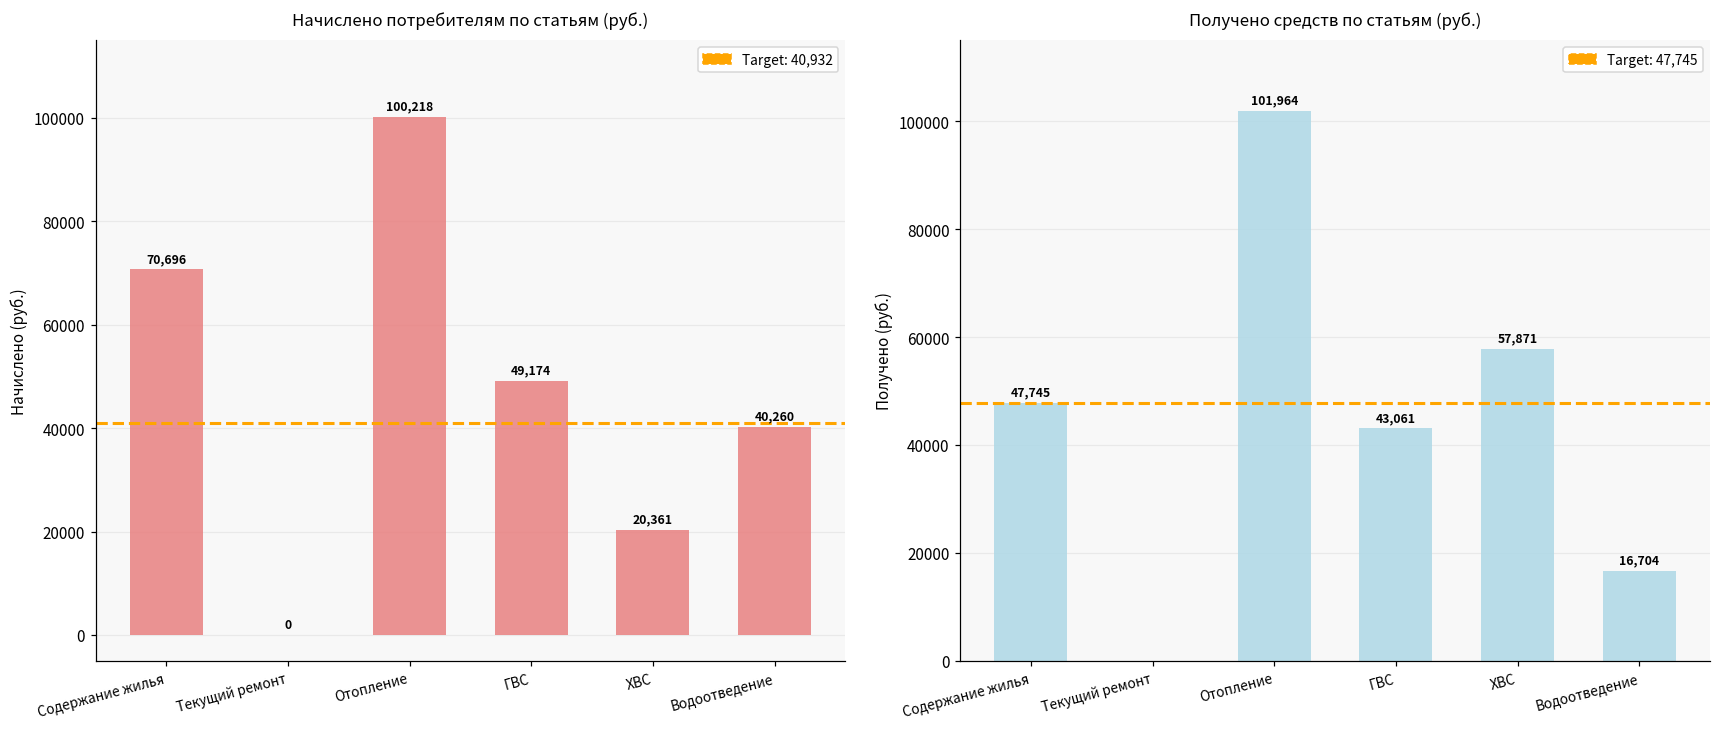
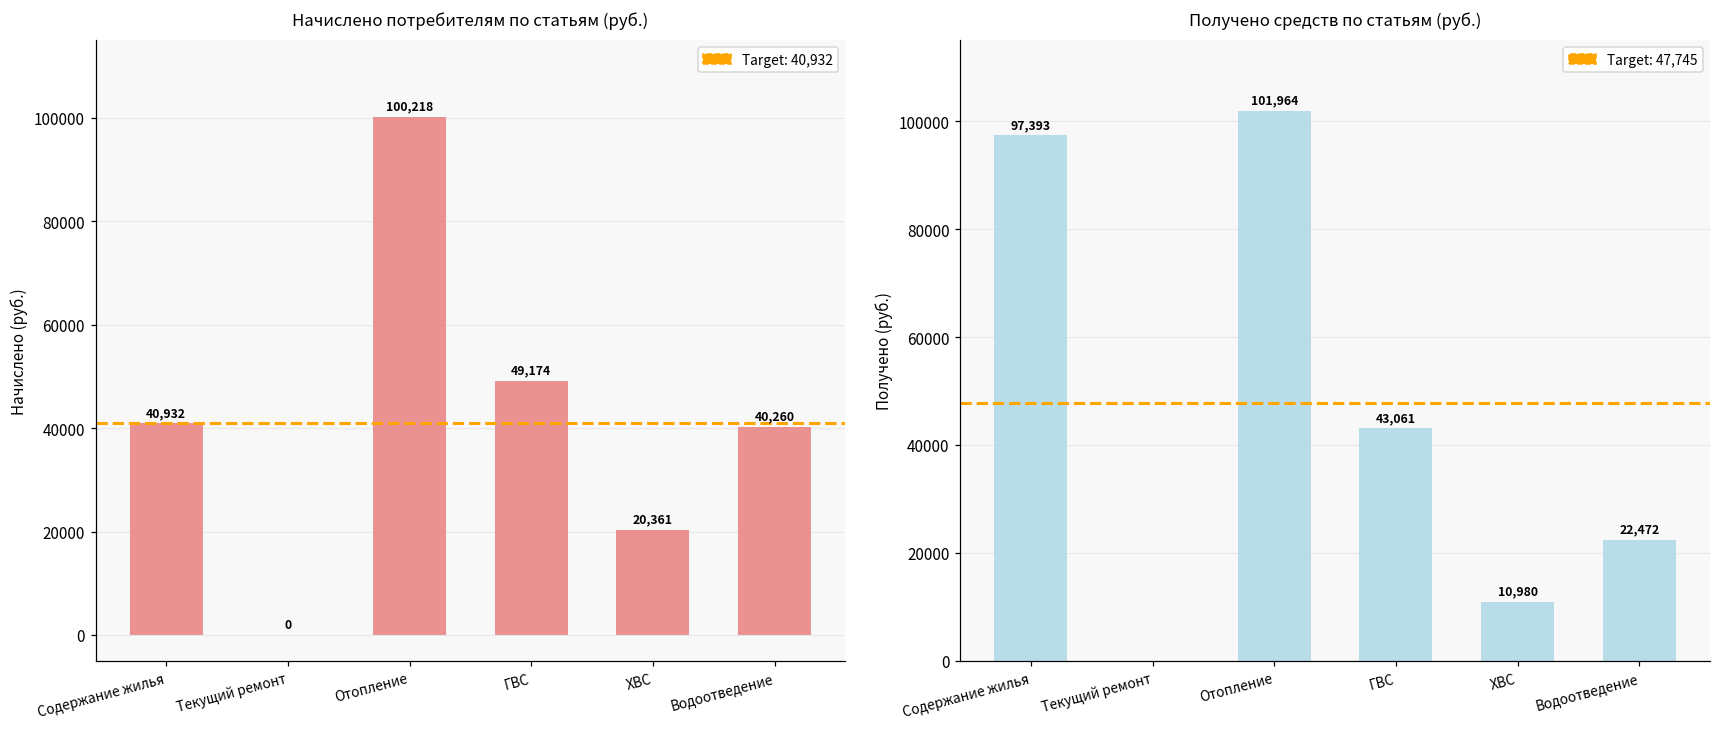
  {
    "Начислено потребителям по статьям (руб.)": {
-     "Содержание жилья": "70,696",
+     "Содержание жилья": "40,932",
      "Текущий ремонт": "0",
      "Отопление": "100,218",
      "ГВС": "49,174",
      "ХВС": "20,361",
      "Водоотведение": "40,260"
    },
    "Получено средств по статьям (руб.)": {
-     "Содержание жилья": "47,745",
+     "Содержание жилья": "97,393",
      "Отопление": "101,964",
      "ГВС": "43,061",
-     "ХВС": "57,871",
-     "Водоотведение": "16,704"
+     "ХВС": "10,980",
+     "Водоотведение": "22,472"
    }
  }
